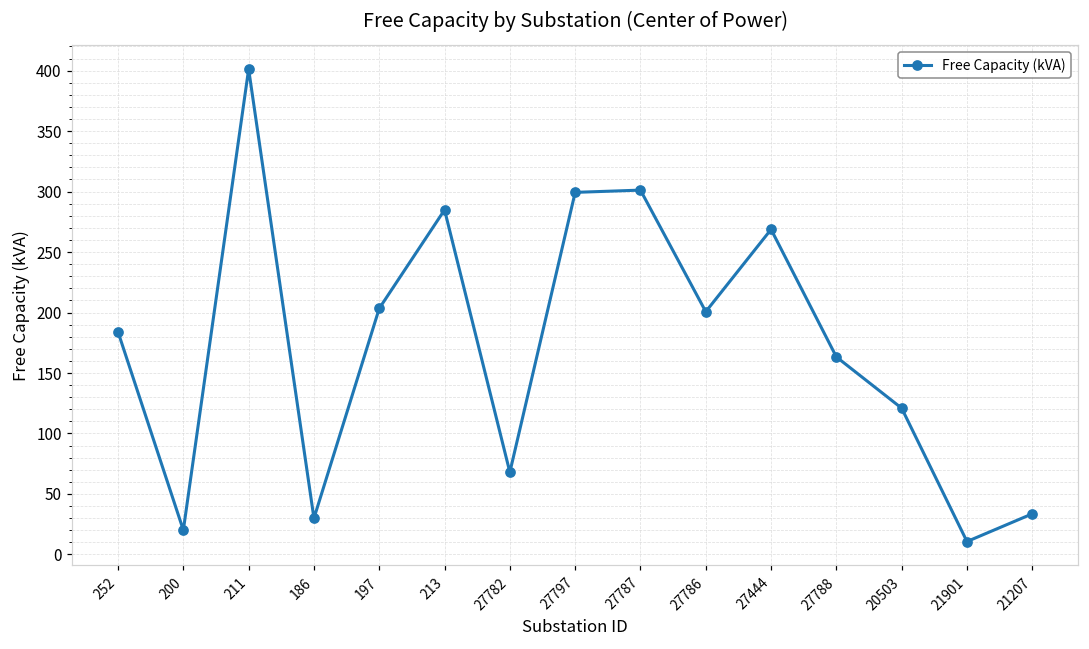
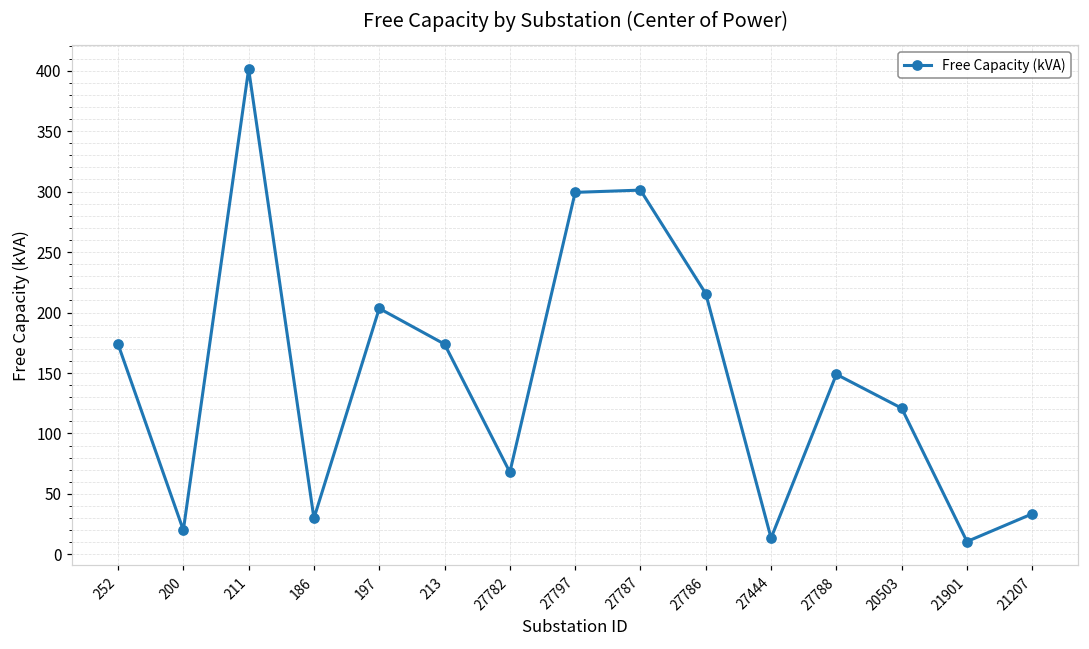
  {
-   "252": 184,
+   "252": 174,
    "200": 20,
    "211": 401,
    "186": 30,
    "197": 203,
-   "213": 285,
+   "213": 174,
    "27782": 68,
    "27797": 299,
    "27787": 301,
-   "27786": 201,
-   "27444": 269,
-   "27788": 163,
+   "27786": 216,
+   "27444": 14,
+   "27788": 149,
    "20503": 121,
    "21901": 11,
    "21207": 34
  }
